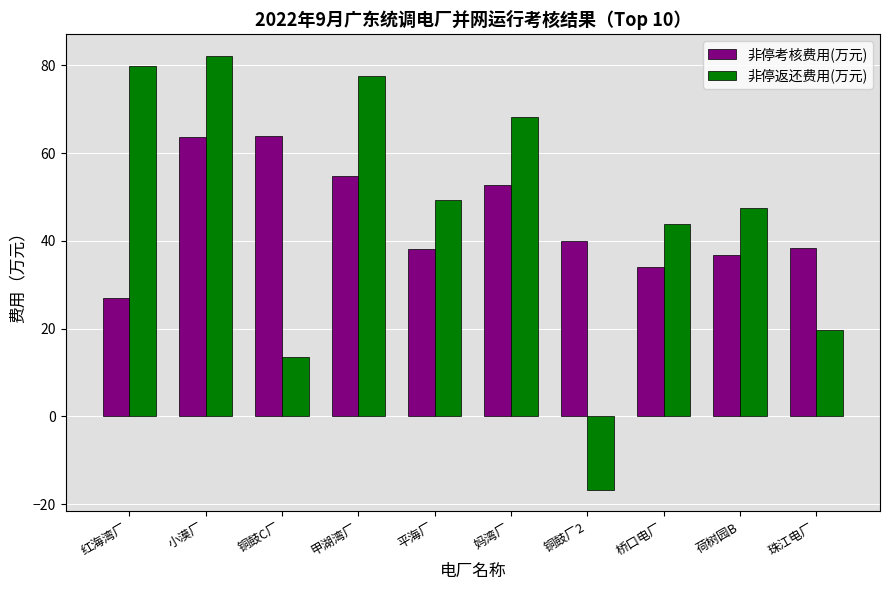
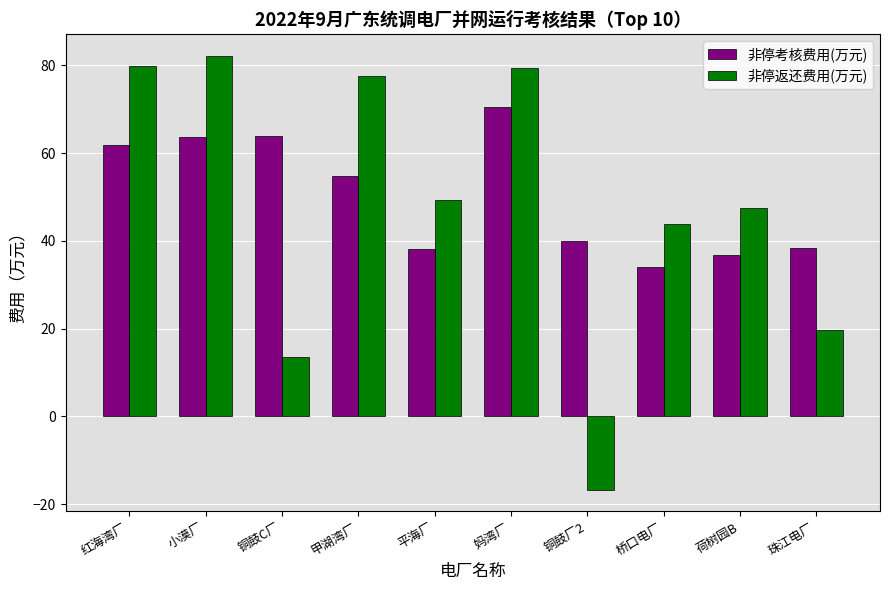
  {
    "非停考核费用(万元)": {
-     "红海湾厂": 27,
+     "红海湾厂": 62,
      "小漠厂": 64,
      "铜鼓C厂": 64,
      "甲湖湾厂": 55,
      "平海厂": 38,
-     "妈湾厂": 53,
+     "妈湾厂": 70,
      "铜鼓厂2": 40,
      "桥口电厂": 34,
      "荷树园B": 37,
      "珠江电厂": 38
    },
    "非停返还费用(万元)": {
      "红海湾厂": 80,
      "小漠厂": 82,
      "铜鼓C厂": 14,
      "甲湖湾厂": 77,
      "平海厂": 49,
-     "妈湾厂": 68,
+     "妈湾厂": 79,
      "铜鼓厂2": -17,
      "桥口电厂": 44,
      "荷树园B": 47,
      "珠江电厂": 20
    }
  }
